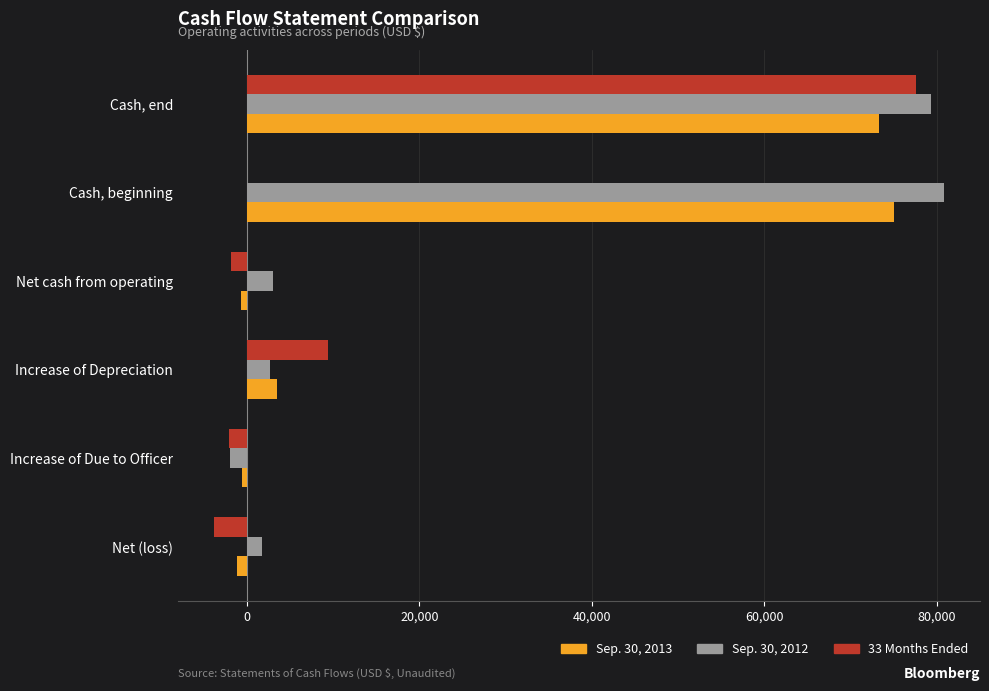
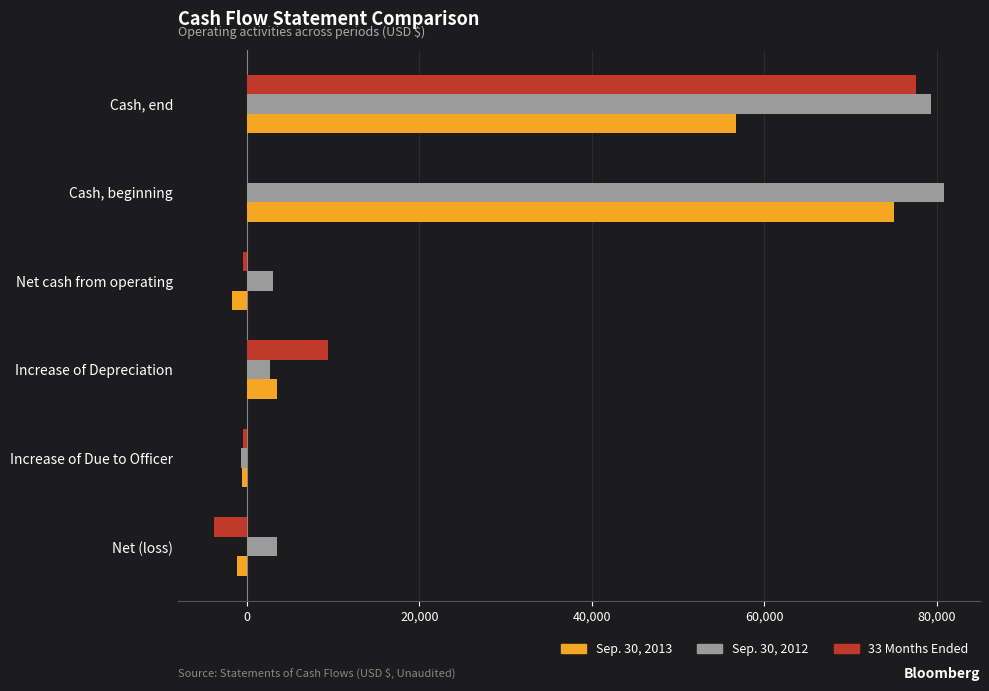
  {
    "Sep. 30, 2013": {
-     "Cash, end": "73,000",
+     "Cash, end": "57,000",
      "Cash, beginning": "75,000",
-     "Net cash from operating": "-1,000",
+     "Net cash from operating": "-2,000",
      "Increase of Depreciation": "4,000",
      "Increase of Due to Officer": "-1,000",
      "Net (loss)": "-1,000"
    },
    "Sep. 30, 2012": {
      "Cash, end": "79,000",
      "Cash, beginning": "81,000",
      "Net cash from operating": "3,000",
      "Increase of Depreciation": "3,000",
-     "Increase of Due to Officer": "-2,000",
-     "Net (loss)": "2,000"
+     "Increase of Due to Officer": "-1,000",
+     "Net (loss)": "3,000"
    },
    "33 Months Ended": {
      "Cash, end": "78,000",
      "Cash, beginning": "0",
-     "Net cash from operating": "-2,000",
+     "Net cash from operating": "-1,000",
      "Increase of Depreciation": "9,000",
-     "Increase of Due to Officer": "-2,000",
+     "Increase of Due to Officer": "0",
      "Net (loss)": "-4,000"
    }
  }
